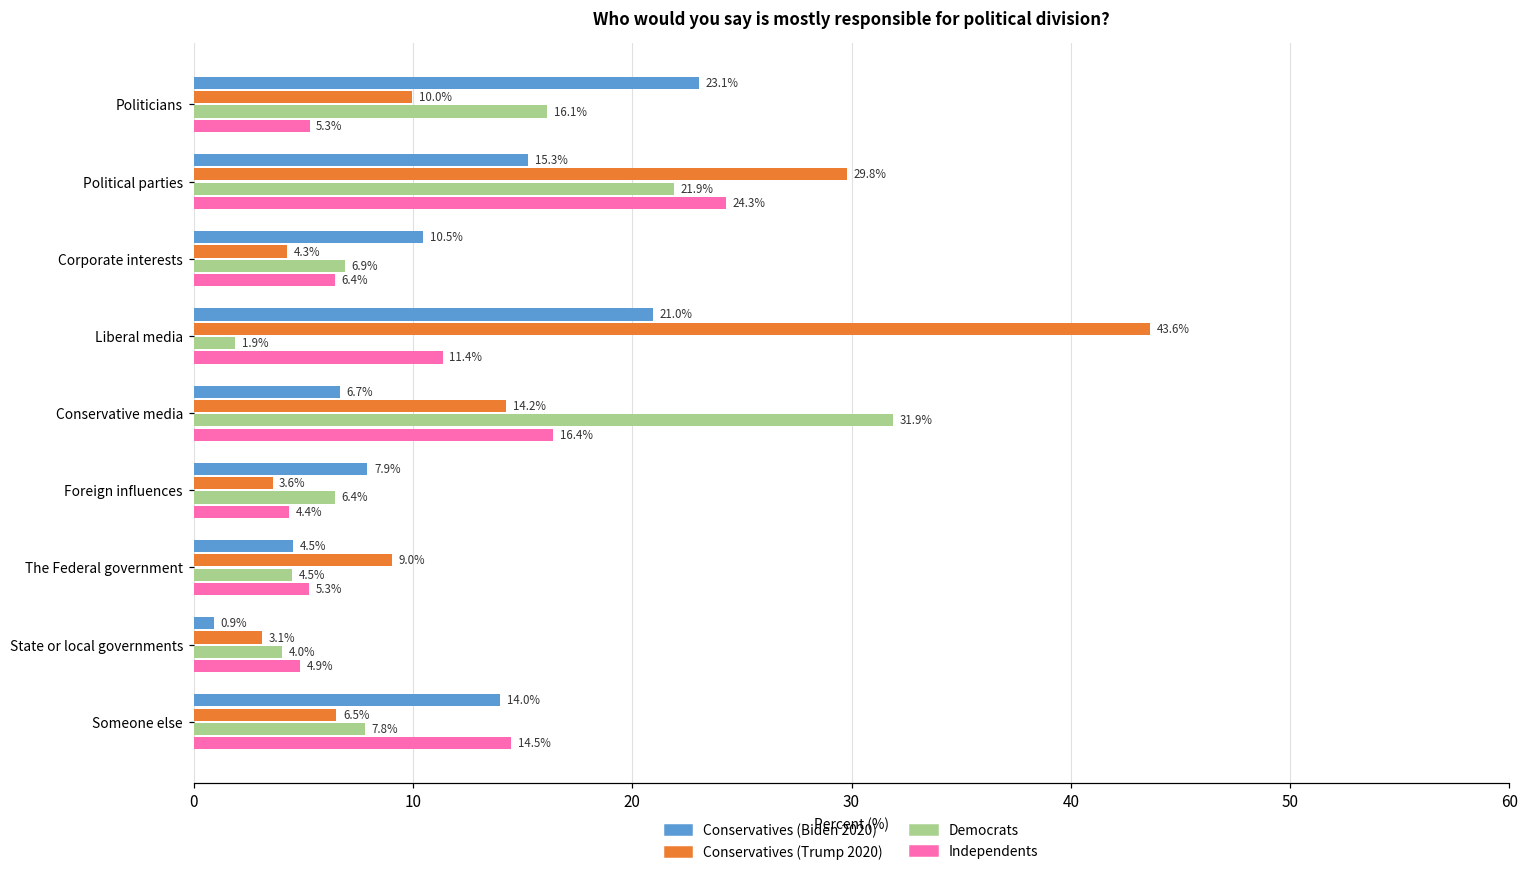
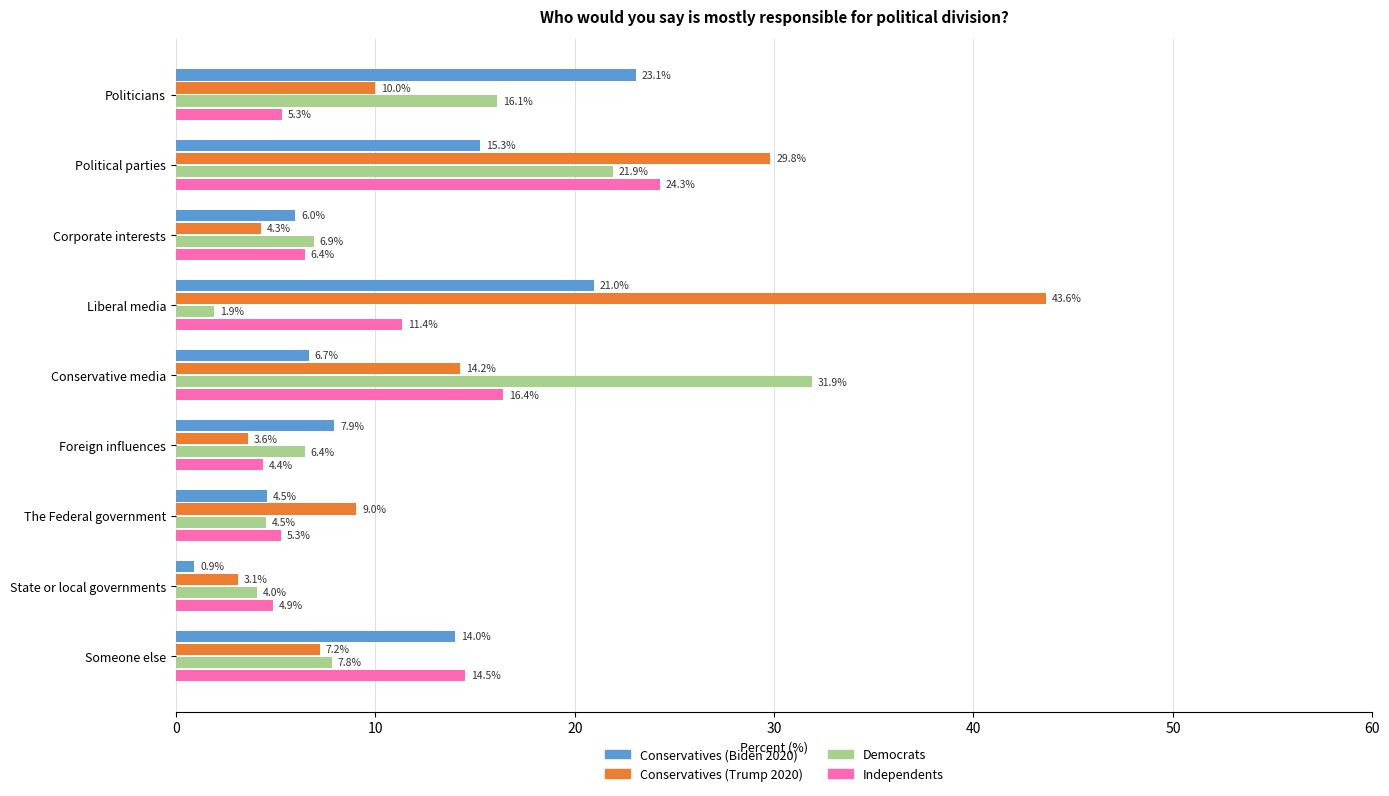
  {
    "Conservatives (Biden 2020)": {
      "Politicians": "23.1%",
      "Political parties": "15.3%",
-     "Corporate interests": "10.5%",
+     "Corporate interests": "6.0%",
      "Liberal media": "21.0%",
      "Conservative media": "6.7%",
      "Foreign influences": "7.9%",
      "The Federal government": "4.5%",
      "State or local governments": "0.9%",
      "Someone else": "14.0%"
    },
    "Conservatives (Trump 2020)": {
      "Politicians": "10.0%",
      "Political parties": "29.8%",
      "Corporate interests": "4.3%",
      "Liberal media": "43.6%",
      "Conservative media": "14.2%",
      "Foreign influences": "3.6%",
      "The Federal government": "9.0%",
      "State or local governments": "3.1%",
-     "Someone else": "6.5%"
+     "Someone else": "7.2%"
    },
    "Democrats": {
      "Politicians": "16.1%",
      "Political parties": "21.9%",
      "Corporate interests": "6.9%",
      "Liberal media": "1.9%",
      "Conservative media": "31.9%",
      "Foreign influences": "6.4%",
      "The Federal government": "4.5%",
      "State or local governments": "4.0%",
      "Someone else": "7.8%"
    },
    "Independents": {
      "Politicians": "5.3%",
      "Political parties": "24.3%",
      "Corporate interests": "6.4%",
      "Liberal media": "11.4%",
      "Conservative media": "16.4%",
      "Foreign influences": "4.4%",
      "The Federal government": "5.3%",
      "State or local governments": "4.9%",
      "Someone else": "14.5%"
    }
  }
